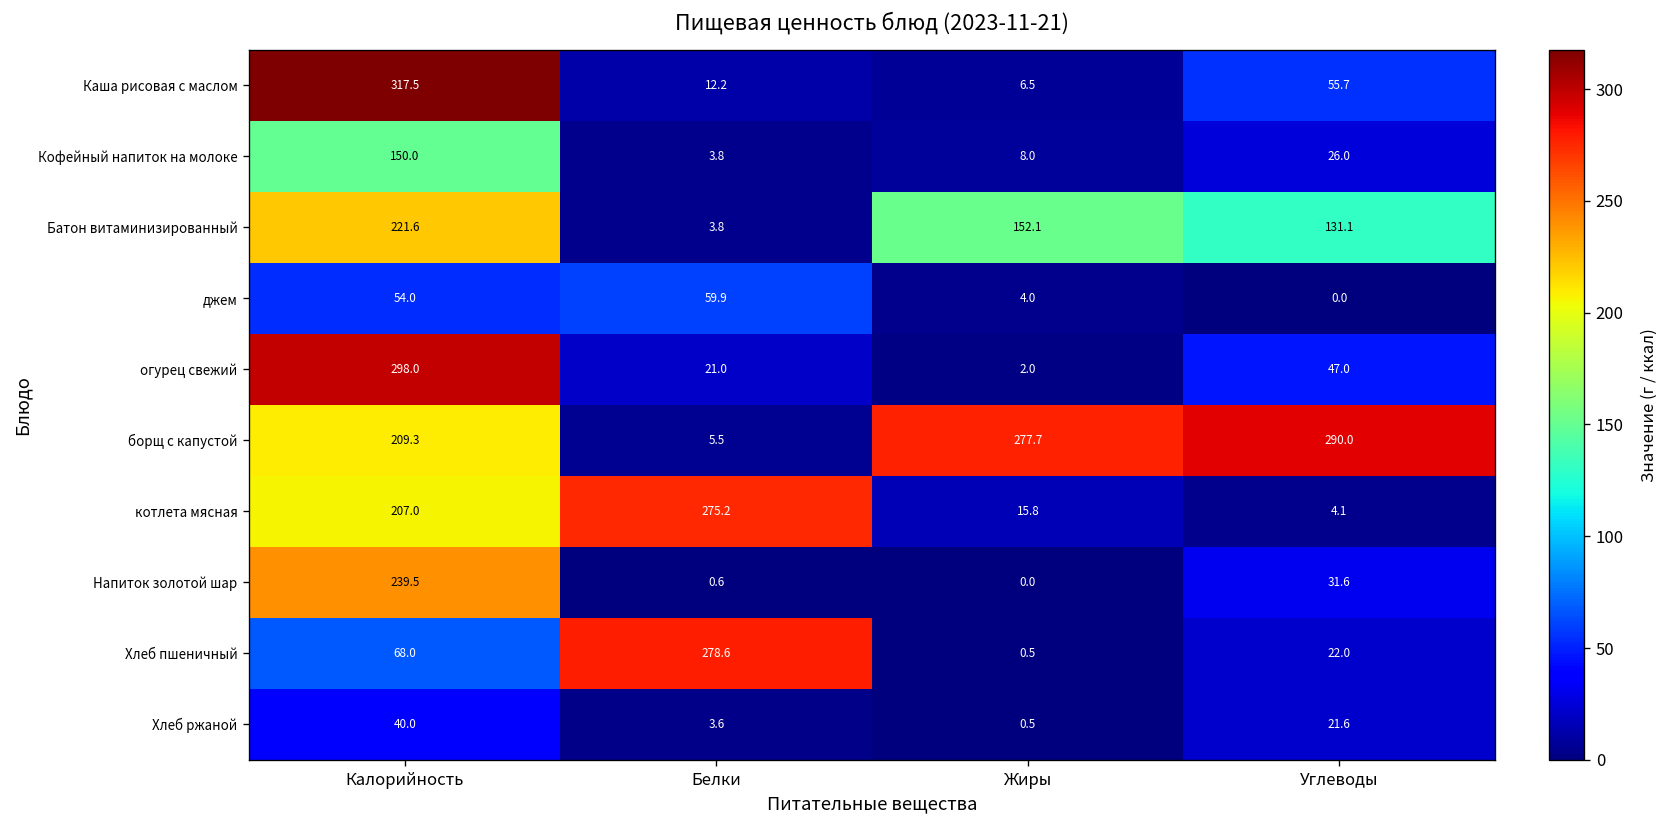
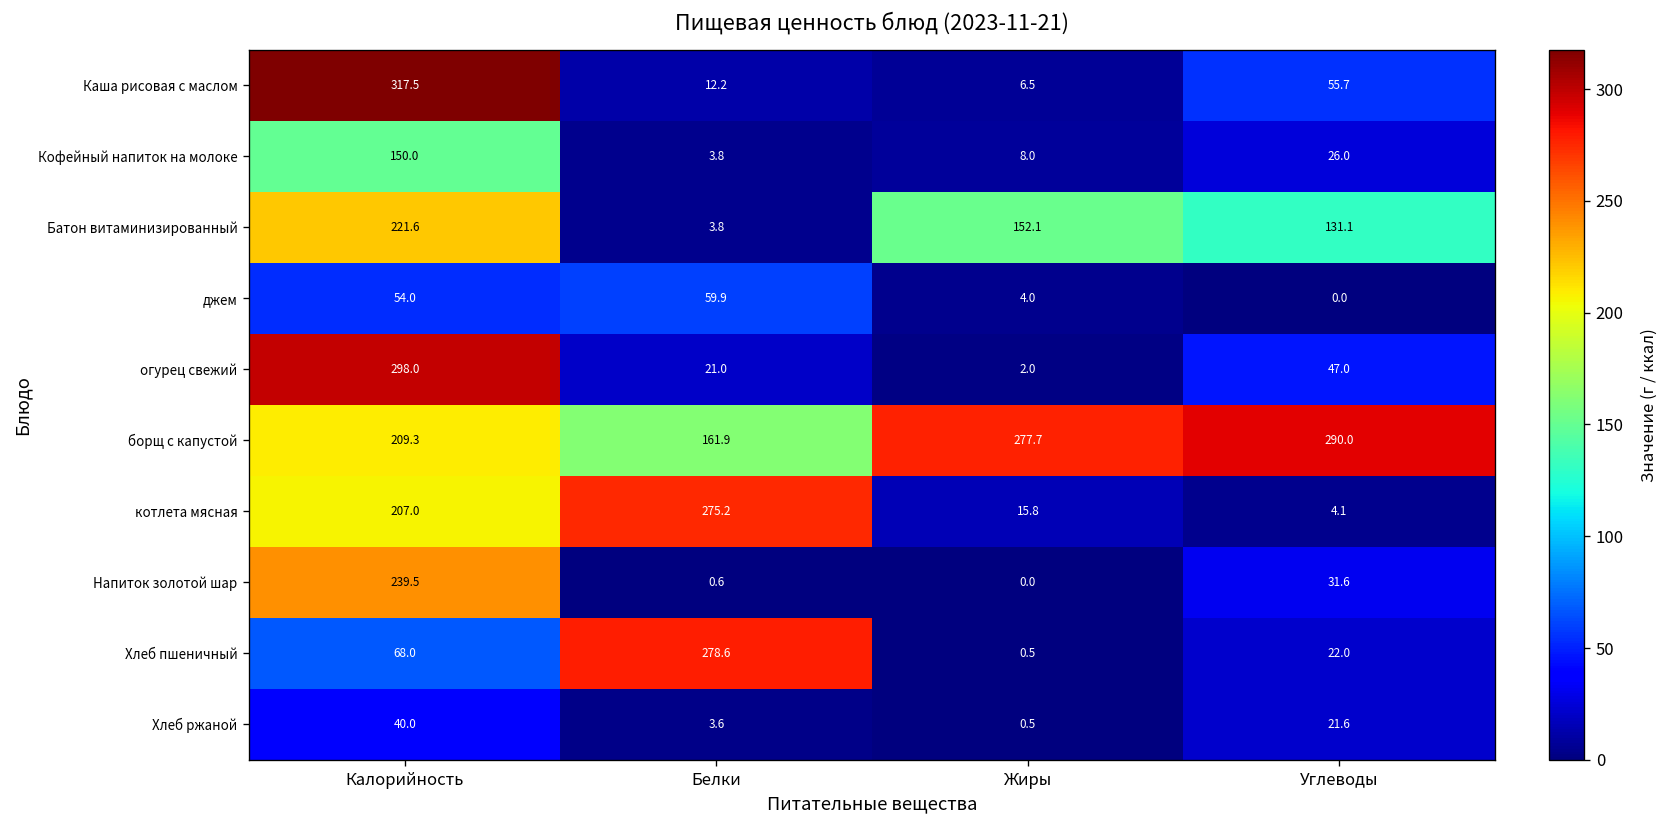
  {
    "Каша рисовая с маслом": {
      "Калорийность": 317.5,
      "Белки": 12.2,
      "Жиры": 6.5,
      "Углеводы": 55.7
    },
    "Кофейный напиток на молоке": {
      "Калорийность": 150.0,
      "Белки": 3.8,
      "Жиры": 8.0,
      "Углеводы": 26.0
    },
    "Батон витаминизированный": {
      "Калорийность": 221.6,
      "Белки": 3.8,
      "Жиры": 152.1,
      "Углеводы": 131.1
    },
    "джем": {
      "Калорийность": 54.0,
      "Белки": 59.9,
      "Жиры": 4.0,
      "Углеводы": 0.0
    },
    "огурец свежий": {
      "Калорийность": 298.0,
      "Белки": 21.0,
      "Жиры": 2.0,
      "Углеводы": 47.0
    },
    "борщ с капустой": {
      "Калорийность": 209.3,
-     "Белки": 5.5,
+     "Белки": 161.9,
      "Жиры": 277.7,
      "Углеводы": 290.0
    },
    "котлета мясная": {
      "Калорийность": 207.0,
      "Белки": 275.2,
      "Жиры": 15.8,
      "Углеводы": 4.1
    },
    "Напиток золотой шар": {
      "Калорийность": 239.5,
      "Белки": 0.6,
      "Жиры": 0.0,
      "Углеводы": 31.6
    },
    "Хлеб пшеничный": {
      "Калорийность": 68.0,
      "Белки": 278.6,
      "Жиры": 0.5,
      "Углеводы": 22.0
    },
    "Хлеб ржаной": {
      "Калорийность": 40.0,
      "Белки": 3.6,
      "Жиры": 0.5,
      "Углеводы": 21.6
    }
  }
